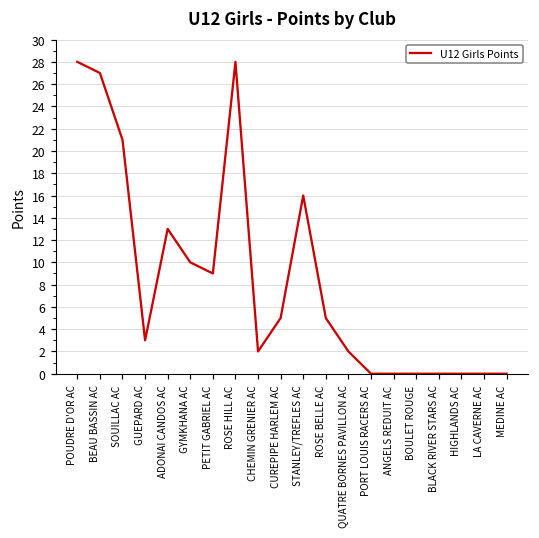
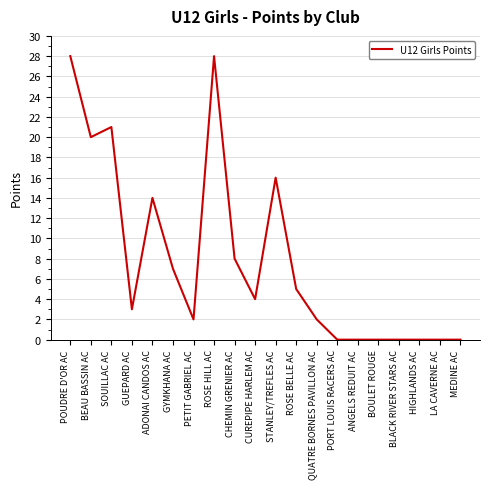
  {
    "POUDRE D'OR AC": 28,
-   "BEAU BASSIN AC": 27,
+   "BEAU BASSIN AC": 20,
    "SOUILLAC AC": 21,
    "GUEPARD AC": 3,
-   "ADONAI CANDOS AC": 13,
-   "GYMKHANA AC": 10,
-   "PETIT GABRIEL AC": 9,
+   "ADONAI CANDOS AC": 14,
+   "GYMKHANA AC": 7,
+   "PETIT GABRIEL AC": 2,
    "ROSE HILL AC": 28,
-   "CHEMIN GRENIER AC": 2,
-   "CUREPIPE HARLEM AC": 5,
+   "CHEMIN GRENIER AC": 8,
+   "CUREPIPE HARLEM AC": 4,
    "STANLEY/TREFLES AC": 16,
    "ROSE BELLE AC": 5,
    "QUATRE BORNES PAVILLON AC": 2,
    "PORT LOUIS RACERS AC": 0,
    "ANGELS REDUIT AC": 0,
    "BOULET ROUGE": 0,
    "BLACK RIVER STARS AC": 0,
    "HIGHLANDS AC": 0,
    "LA CAVERNE AC": 0,
    "MEDINE AC": 0
  }
